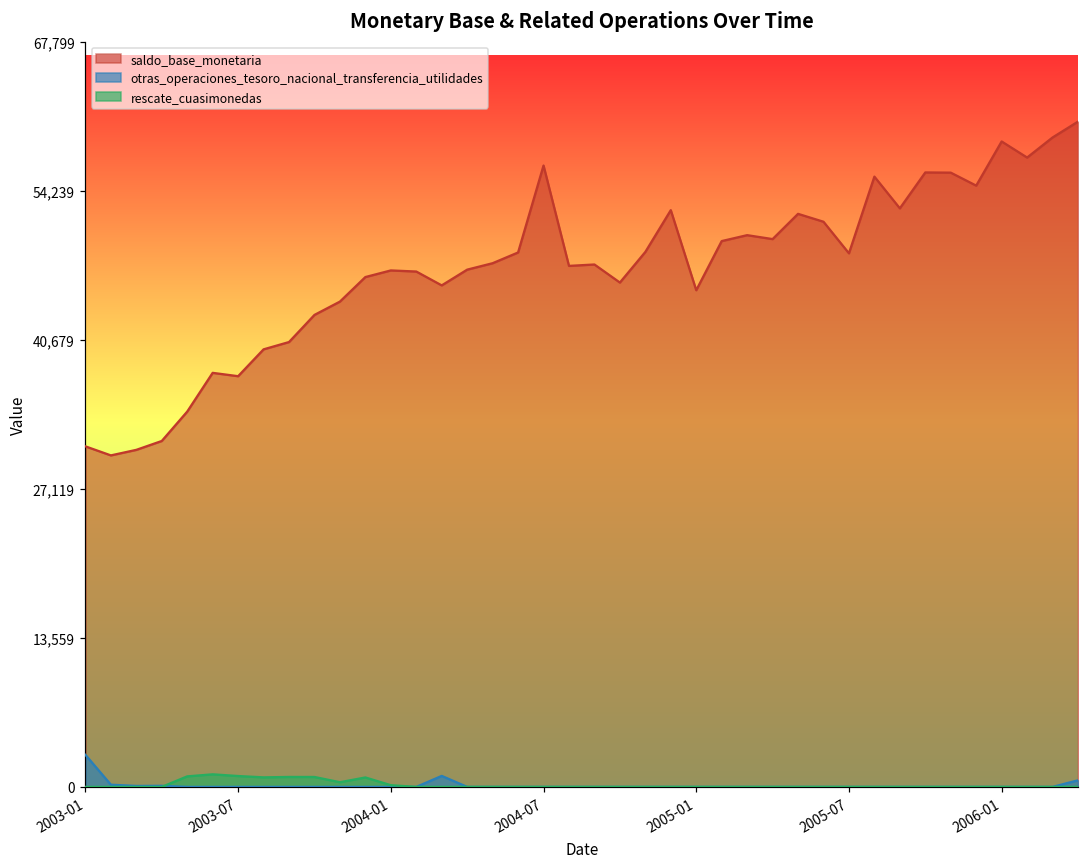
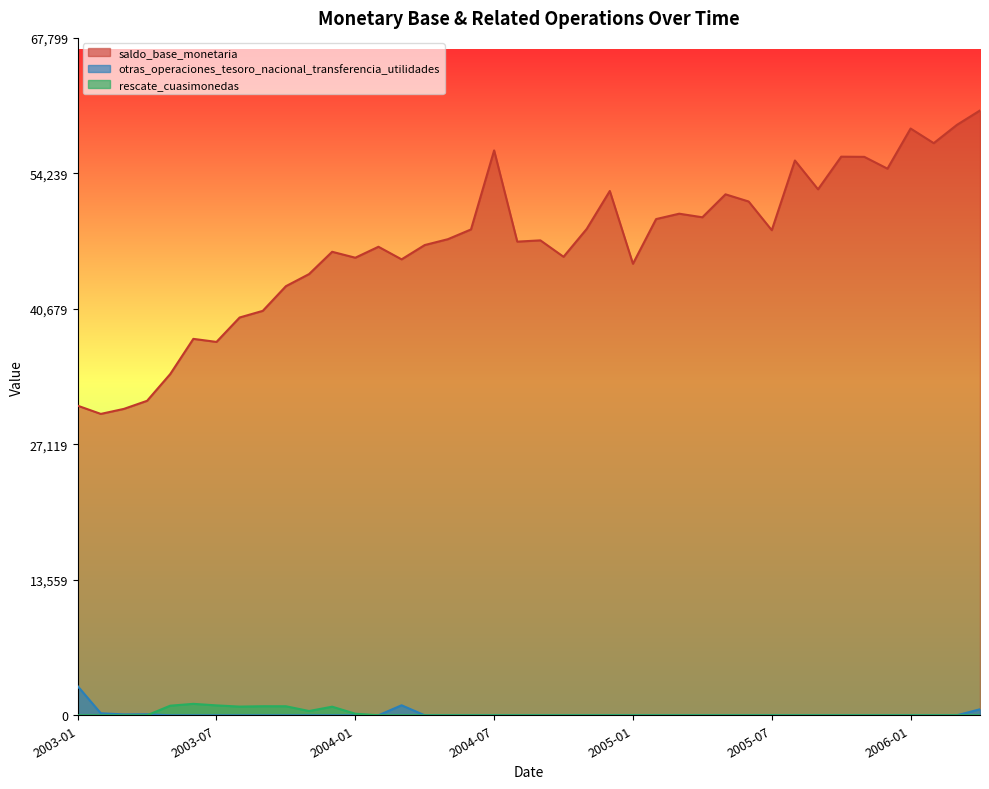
  {
    "saldo_base_monetaria": {
      "2003-01": "31,000",
      "2003-07": "37,000",
-     "2004-01": "47,000",
+     "2004-01": "46,000",
      "2004-07": "57,000",
      "2005-01": "45,000",
      "2005-07": "49,000",
      "2006-01": "59,000"
    },
    "otras_operaciones_tesoro_nacional_transferencia_utilidades": {
      "2003-01": "3,000",
      "2003-07": "0"
    },
    "rescate_cuasimonedas": {
      "2003-01": "0",
      "2003-07": "1,000"
    }
  }
